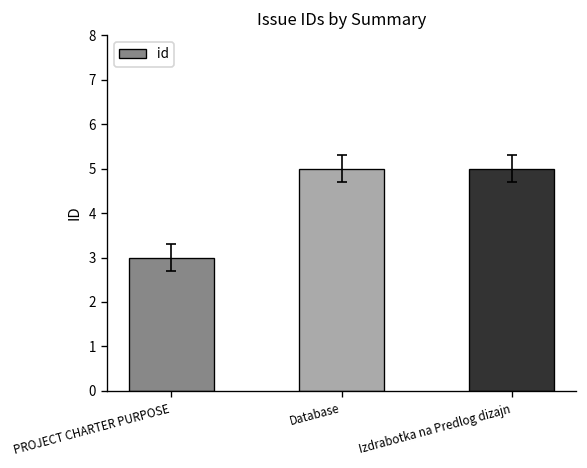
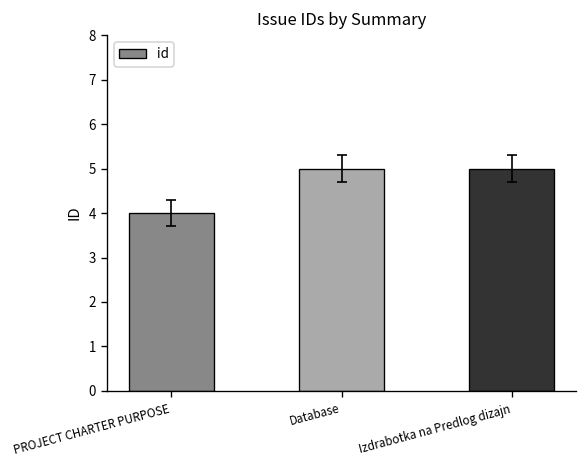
  {
    "id": {
-     "PROJECT CHARTER PURPOSE": 3,
+     "PROJECT CHARTER PURPOSE": 4,
      "Database": 5,
      "Izdrabotka na Predlog dizajn": 5
    }
  }
